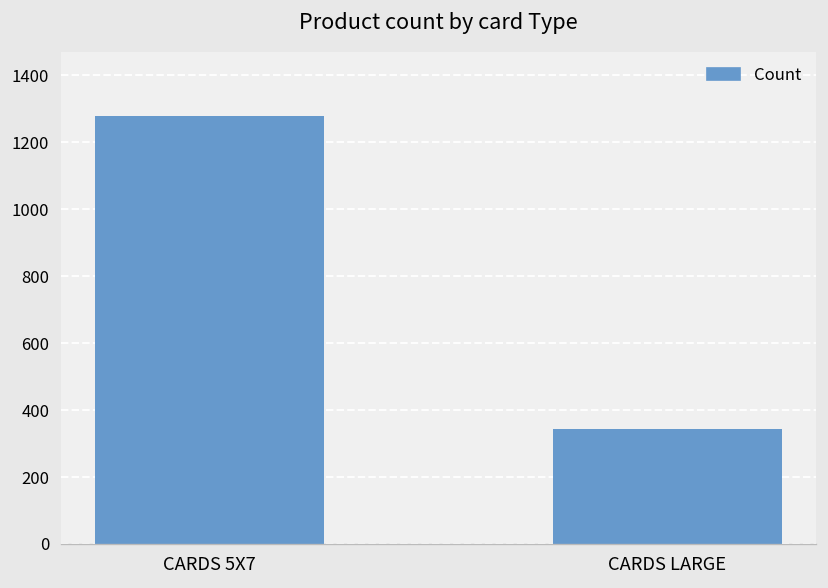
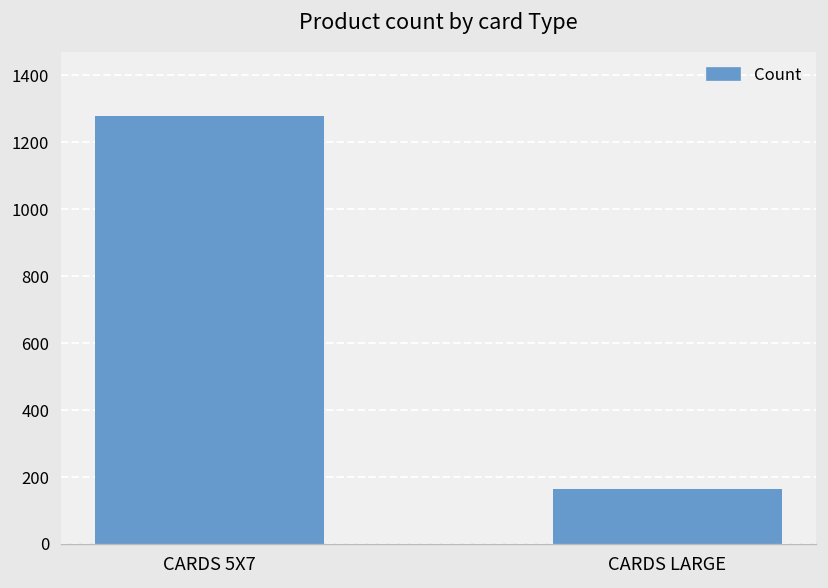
  {
    "CARDS 5X7": 1280,
-   "CARDS LARGE": 340
+   "CARDS LARGE": 160
  }
